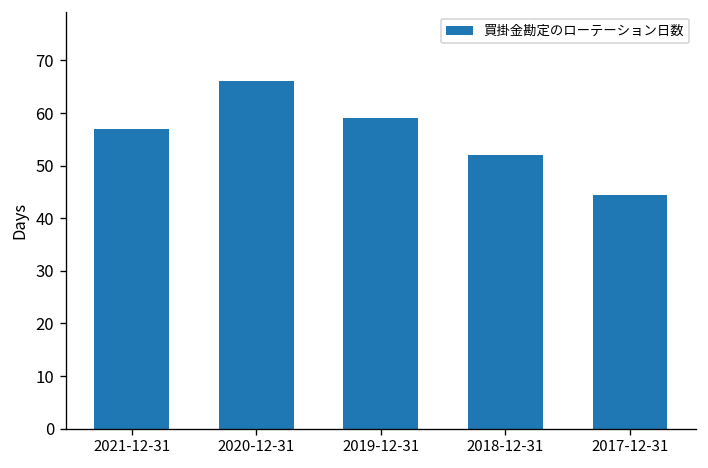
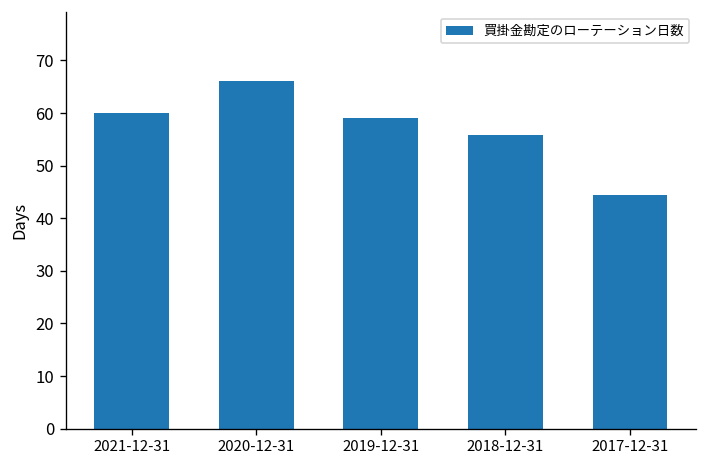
  {
-   "2021-12-31": 57,
+   "2021-12-31": 60,
    "2020-12-31": 66,
    "2019-12-31": 59,
-   "2018-12-31": 52,
+   "2018-12-31": 56,
    "2017-12-31": 44
  }
